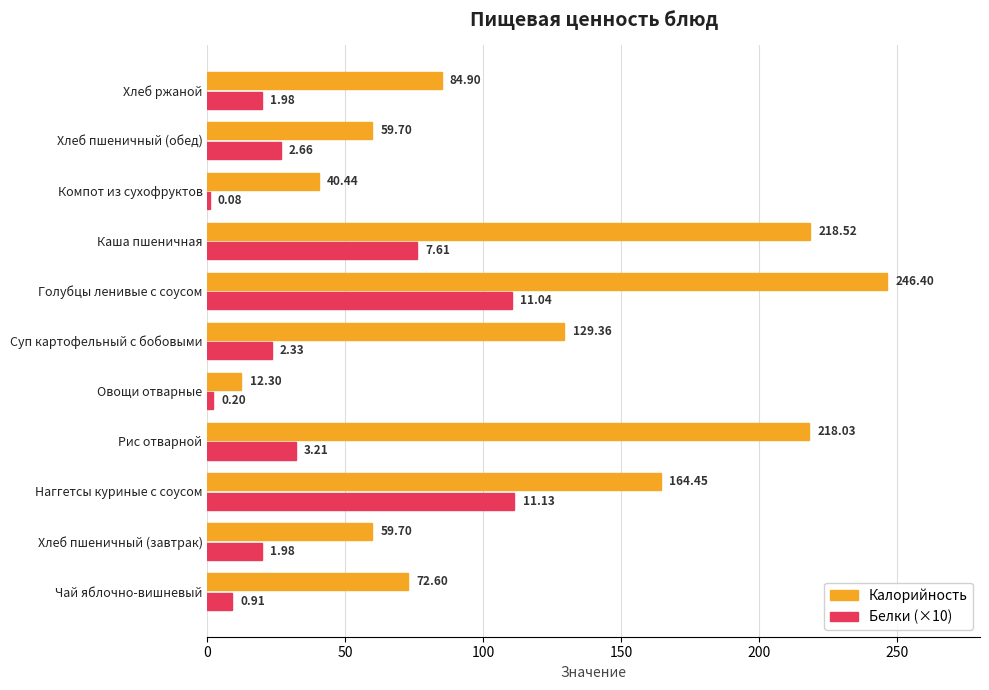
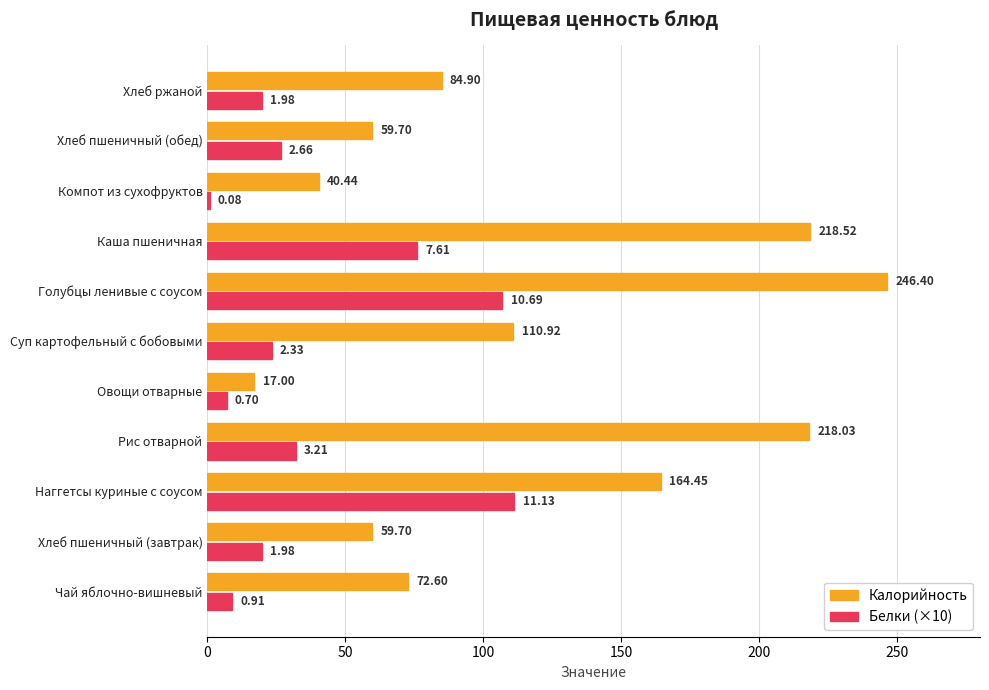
  {
    "Калорийность": {
      "Хлеб ржаной": 84.90,
      "Хлеб пшеничный (обед)": 59.70,
      "Компот из сухофруктов": 40.44,
      "Каша пшеничная": 218.52,
      "Голубцы ленивые с соусом": 246.40,
-     "Суп картофельный с бобовыми": 129.36,
-     "Овощи отварные": 12.30,
+     "Суп картофельный с бобовыми": 110.92,
+     "Овощи отварные": 17.00,
      "Рис отварной": 218.03,
      "Наггетсы куриные с соусом": 164.45,
      "Хлеб пшеничный (завтрак)": 59.70,
      "Чай яблочно-вишневый": 72.60
    },
    "Белки (×10)": {
-     "Голубцы ленивые с соусом": 11.04,
-     "Овощи отварные": 0.20
+     "Голубцы ленивые с соусом": 10.69,
+     "Овощи отварные": 0.70
    }
  }
